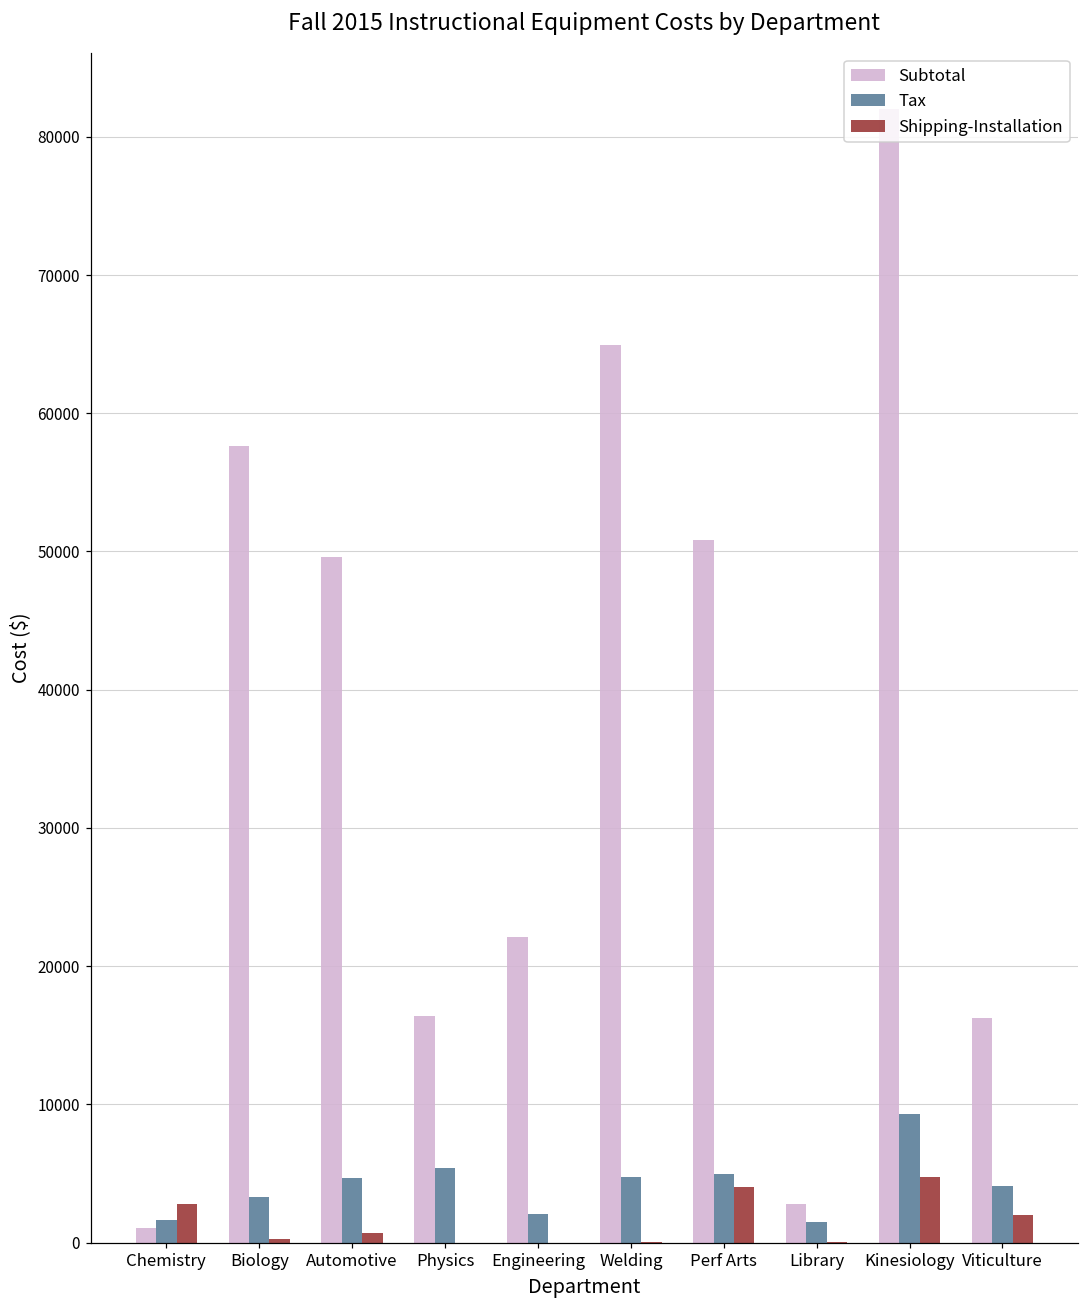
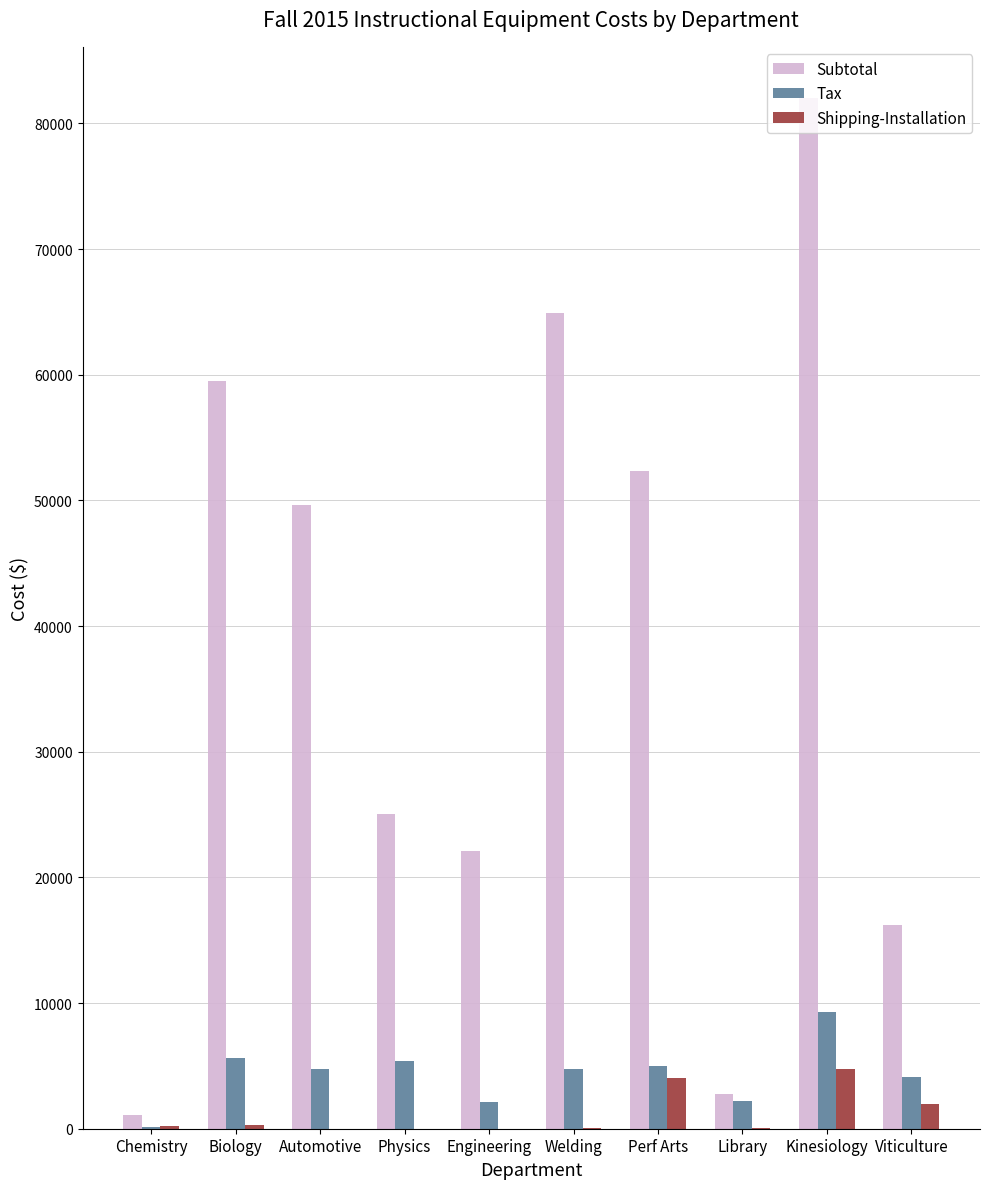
  {
    "Subtotal": {
      "Chemistry": 1100,
-     "Biology": 57600,
+     "Biology": 59500,
      "Automotive": 49600,
-     "Physics": 16400,
+     "Physics": 25100,
      "Engineering": 22100,
      "Welding": 64900,
-     "Perf Arts": 50900,
+     "Perf Arts": 52400,
      "Library": 2800,
      "Viticulture": 16200
    },
    "Tax": {
-     "Chemistry": 1600,
-     "Biology": 3300,
+     "Chemistry": 100,
+     "Biology": 5700,
      "Automotive": 4700,
      "Physics": 5400,
      "Engineering": 2100,
      "Welding": 4800,
      "Perf Arts": 5000,
-     "Library": 1500,
+     "Library": 2200,
      "Kinesiology": 9300,
      "Viticulture": 4100
    },
    "Shipping-Installation": {
-     "Chemistry": 2800,
+     "Chemistry": 200,
      "Biology": 300,
-     "Automotive": 700,
+     "Automotive": 0,
      "Physics": 0,
      "Engineering": 0,
      "Perf Arts": 4000,
      "Kinesiology": 4700,
      "Viticulture": 2000
    }
  }
